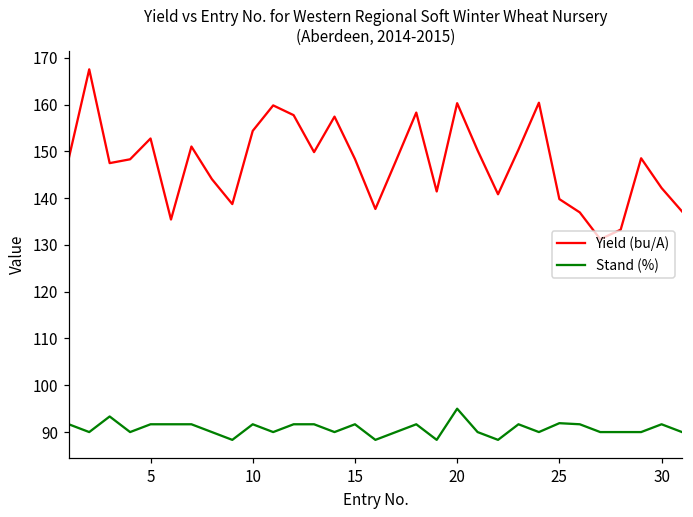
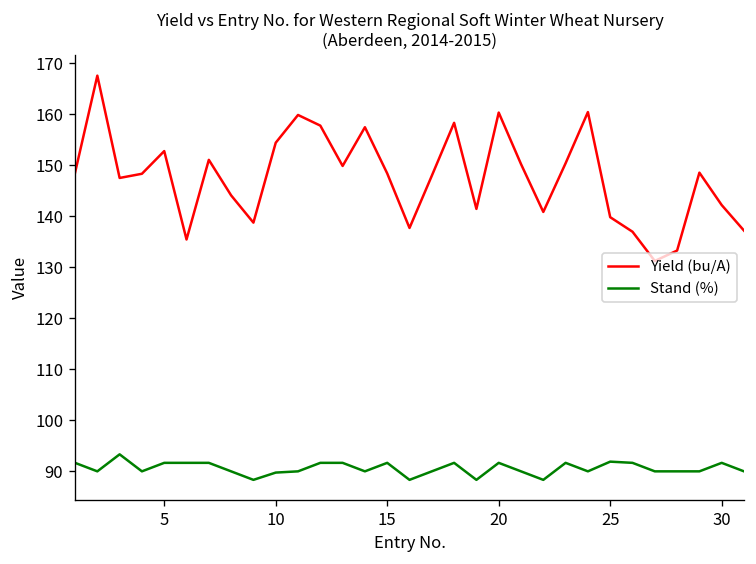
  {
    "Yield (bu/A)": {
      "5": 153,
      "10": 154,
      "15": 148,
      "20": 160,
      "25": 140,
      "30": 142
    },
    "Stand (%)": {
      "5": 92,
-     "10": 92,
+     "10": 90,
      "15": 92,
-     "20": 95,
+     "20": 92,
      "25": 92,
      "30": 92
    }
  }
